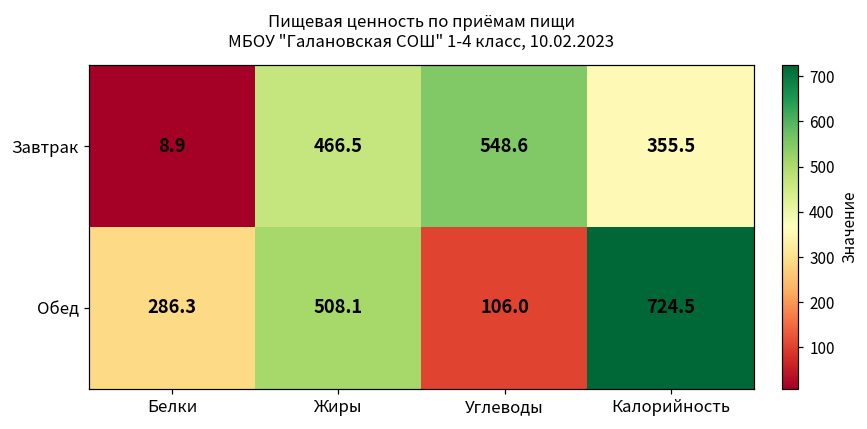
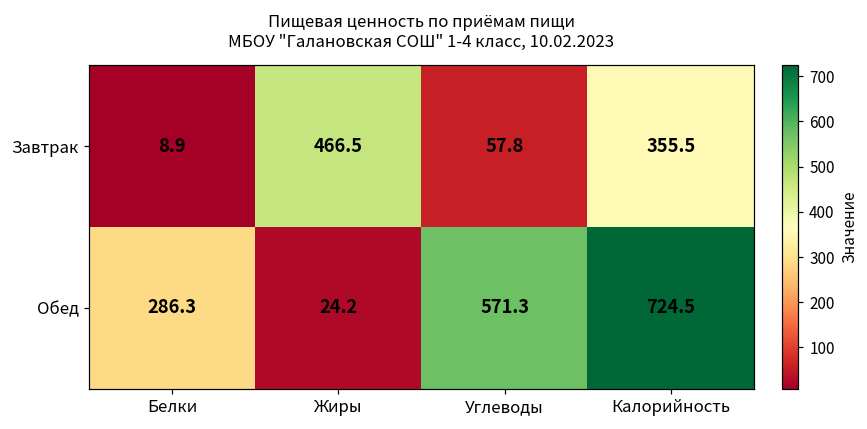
  {
    "Завтрак": {
      "Белки": 8.9,
      "Жиры": 466.5,
-     "Углеводы": 548.6,
+     "Углеводы": 57.8,
      "Калорийность": 355.5
    },
    "Обед": {
      "Белки": 286.3,
-     "Жиры": 508.1,
-     "Углеводы": 106.0,
+     "Жиры": 24.2,
+     "Углеводы": 571.3,
      "Калорийность": 724.5
    }
  }
